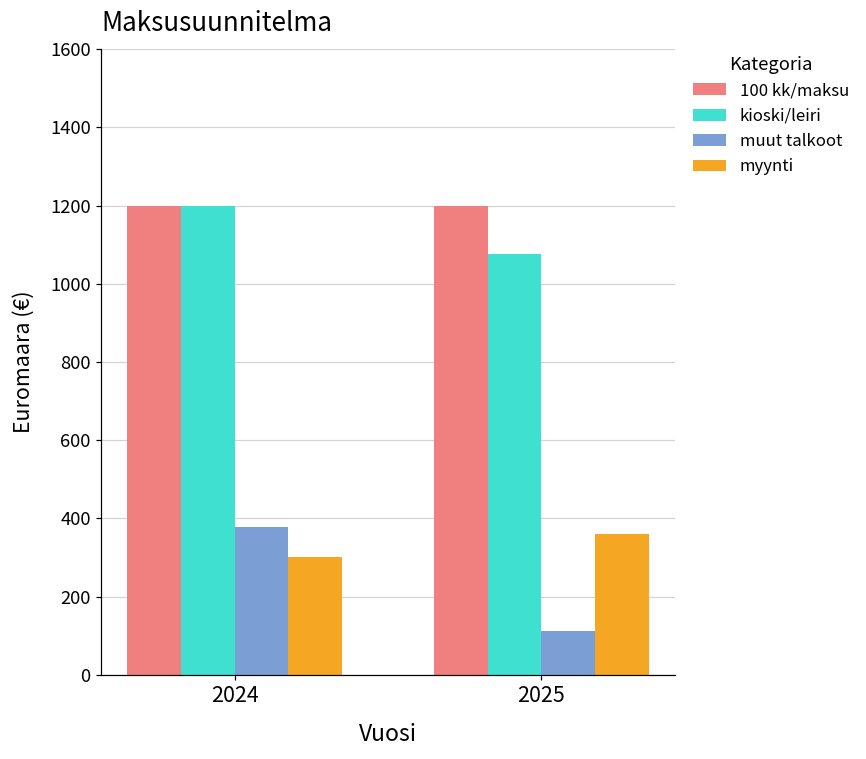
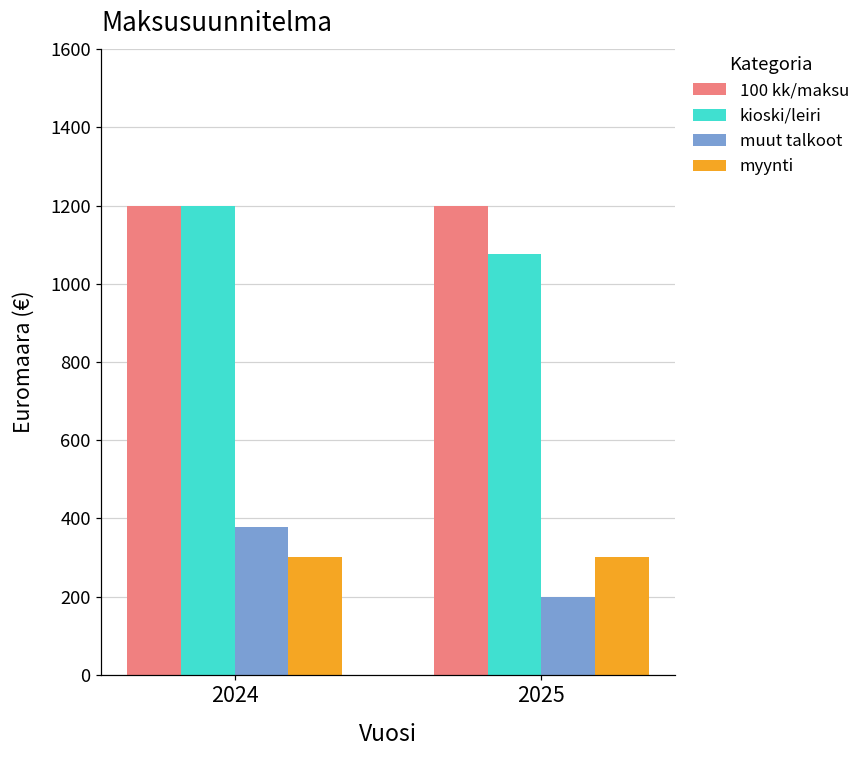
  {
    "100 kk/maksu": {
      "2024": 1200,
      "2025": 1200
    },
    "kioski/leiri": {
      "2024": 1200,
      "2025": 1080
    },
    "muut talkoot": {
      "2024": 380,
-     "2025": 110
+     "2025": 200
    },
    "myynti": {
      "2024": 300,
-     "2025": 360
+     "2025": 300
    }
  }
